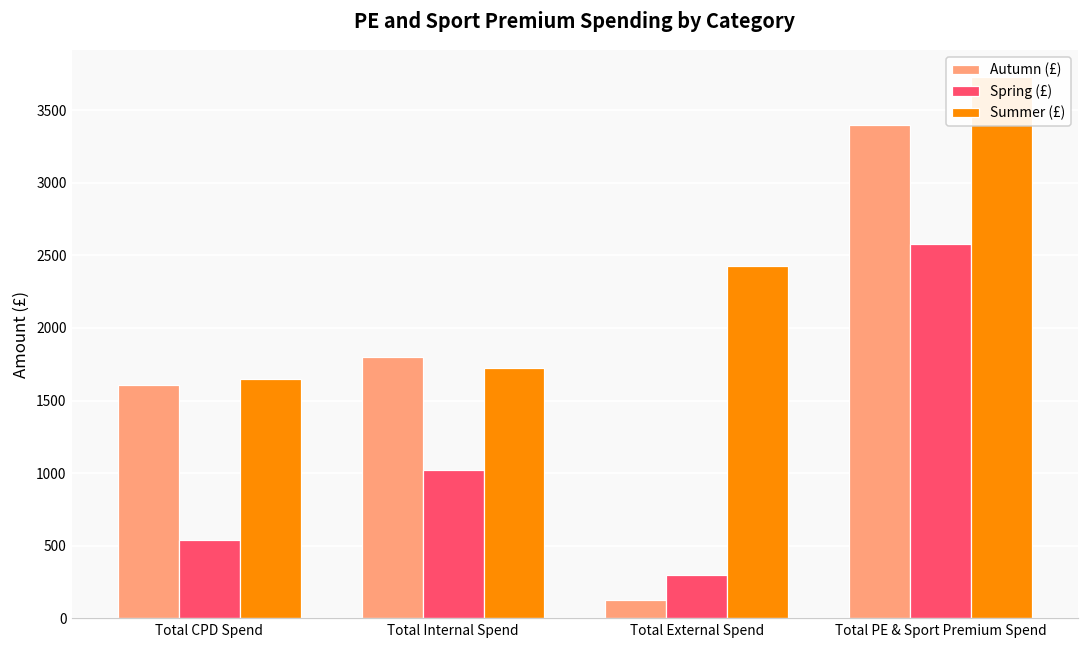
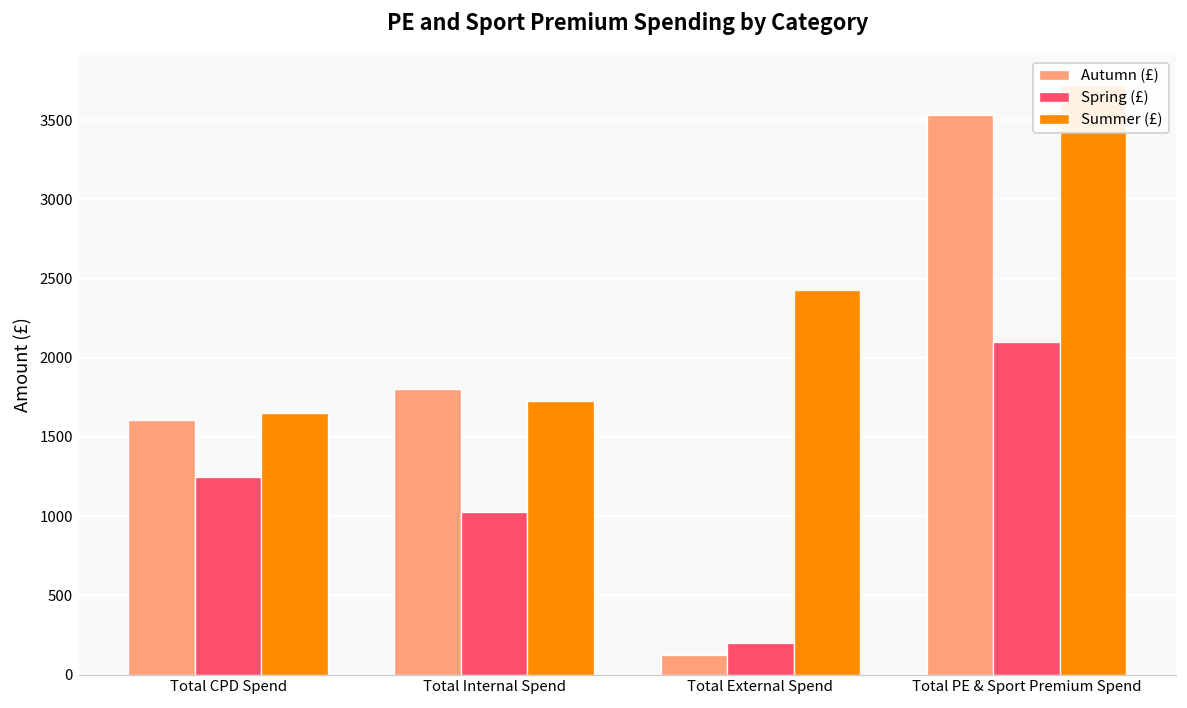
  {
    "Autumn (£)": {
      "Total CPD Spend": 1610,
      "Total Internal Spend": 1800,
      "Total External Spend": 120,
-     "Total PE & Sport Premium Spend": 3400
+     "Total PE & Sport Premium Spend": 3530
    },
    "Spring (£)": {
-     "Total CPD Spend": 540,
+     "Total CPD Spend": 1250,
      "Total Internal Spend": 1030,
-     "Total External Spend": 300,
-     "Total PE & Sport Premium Spend": 2580
+     "Total External Spend": 200,
+     "Total PE & Sport Premium Spend": 2100
    },
    "Summer (£)": {
      "Total CPD Spend": 1650,
      "Total Internal Spend": 1730,
      "Total External Spend": 2430
    }
  }
